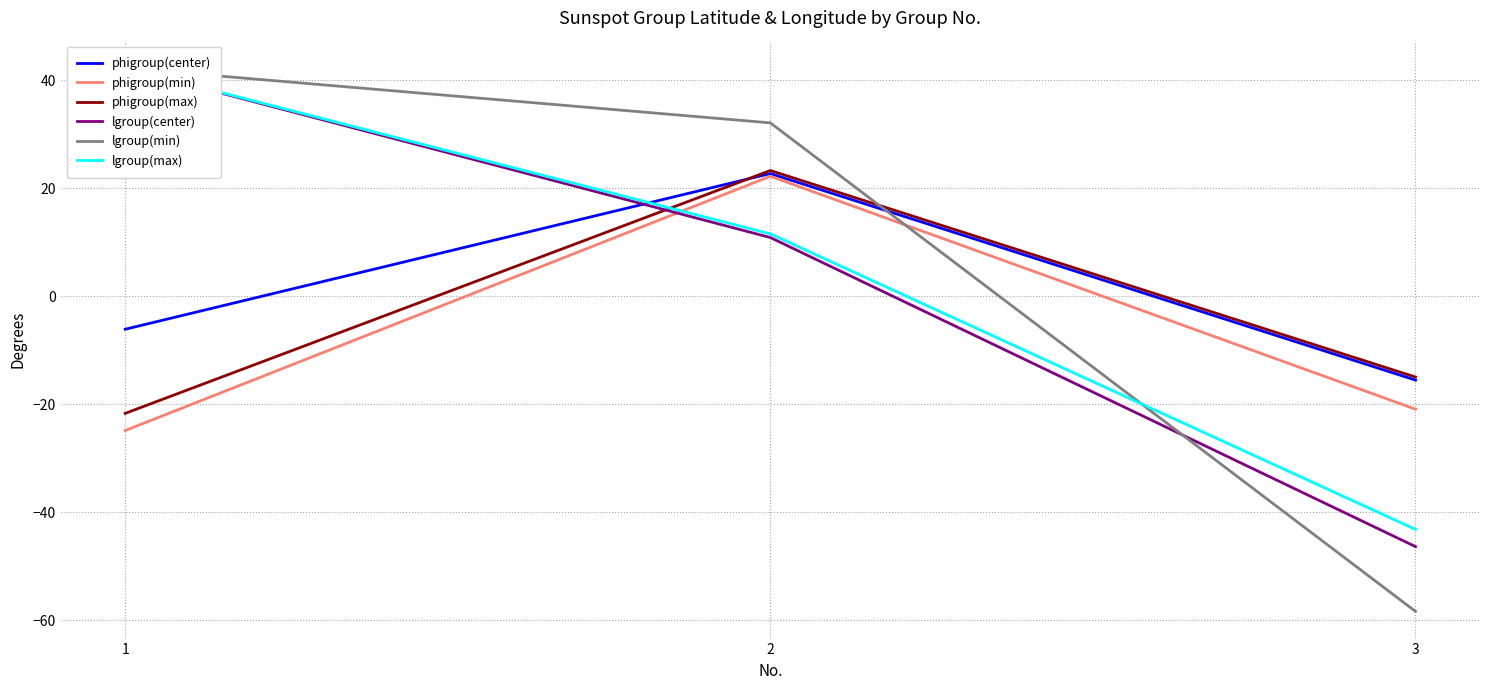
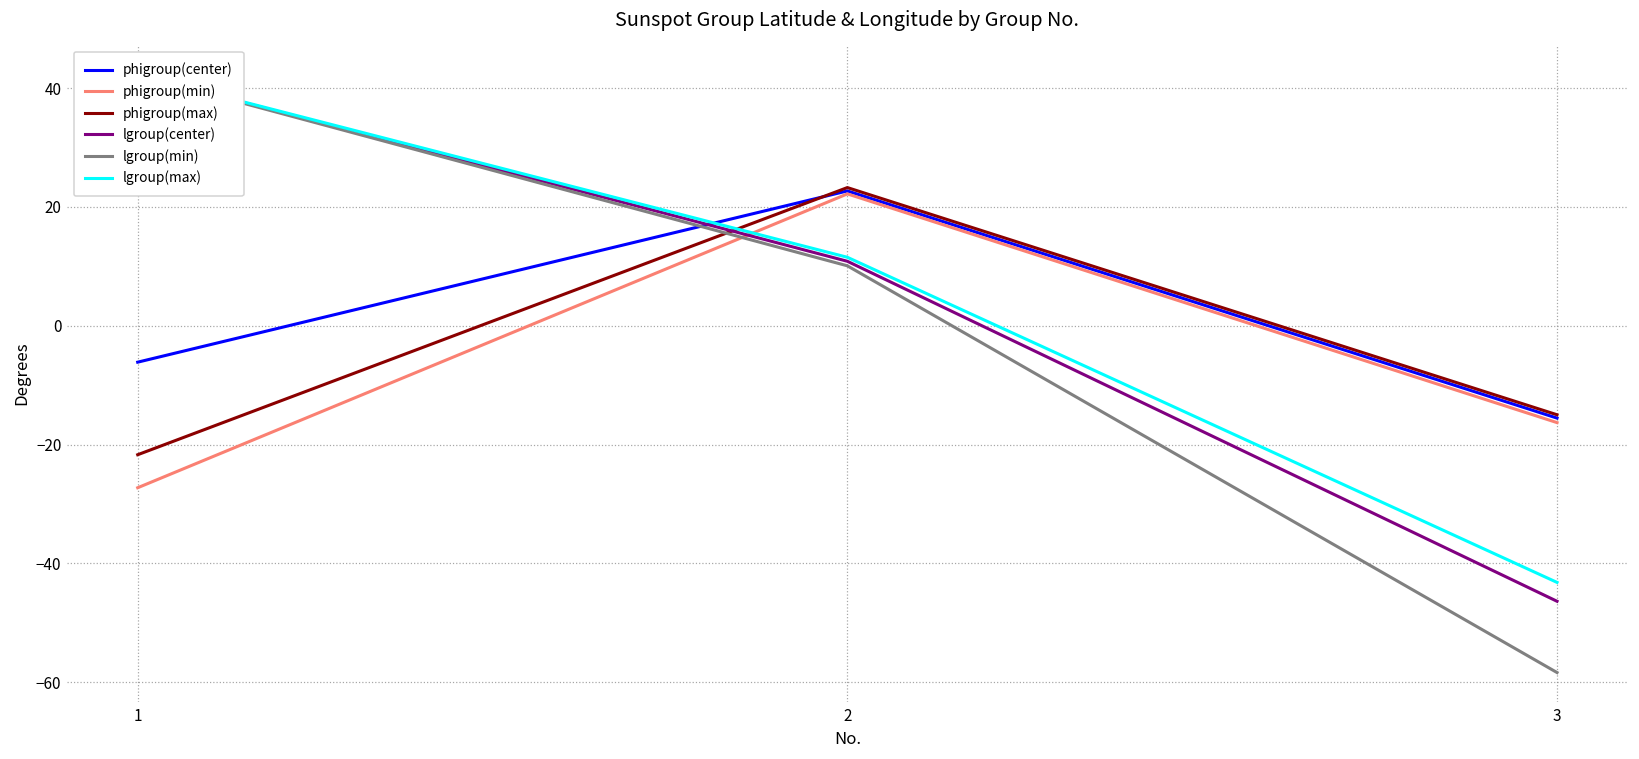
  {
    "phigroup(center)": {
      "1": -6,
      "2": 23,
      "3": -16
    },
    "phigroup(min)": {
-     "1": -25,
+     "1": -27,
      "2": 22,
-     "3": -21
+     "3": -16
    },
    "phigroup(max)": {
      "1": -22,
      "2": 23,
      "3": -15
    },
    "lgroup(center)": {
      "2": 11,
      "3": -46
    },
    "lgroup(min)": {
-     "2": 32,
+     "2": 10,
      "3": -58
    },
    "lgroup(max)": {
      "2": 12,
      "3": -43
    }
  }
